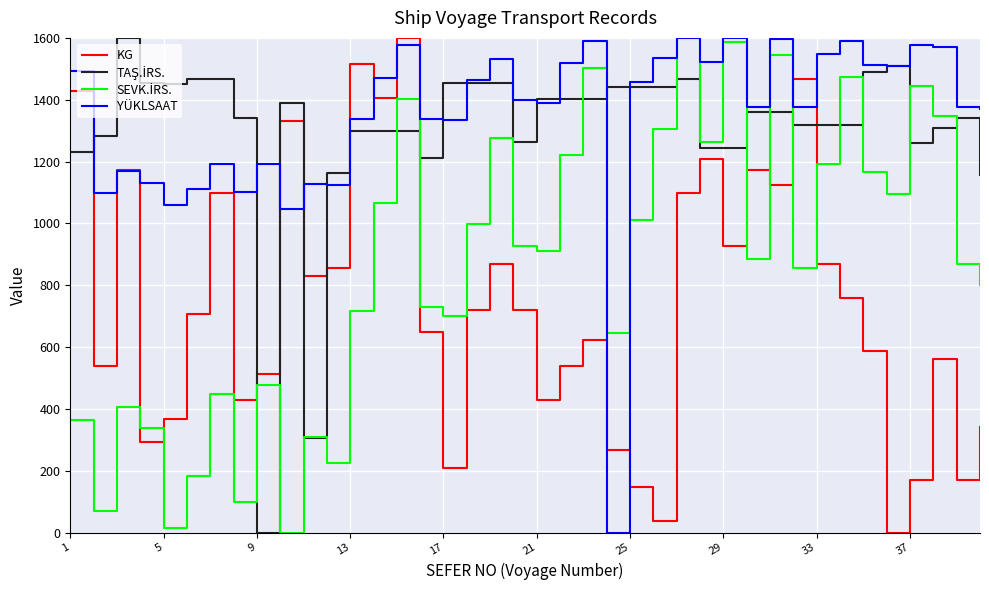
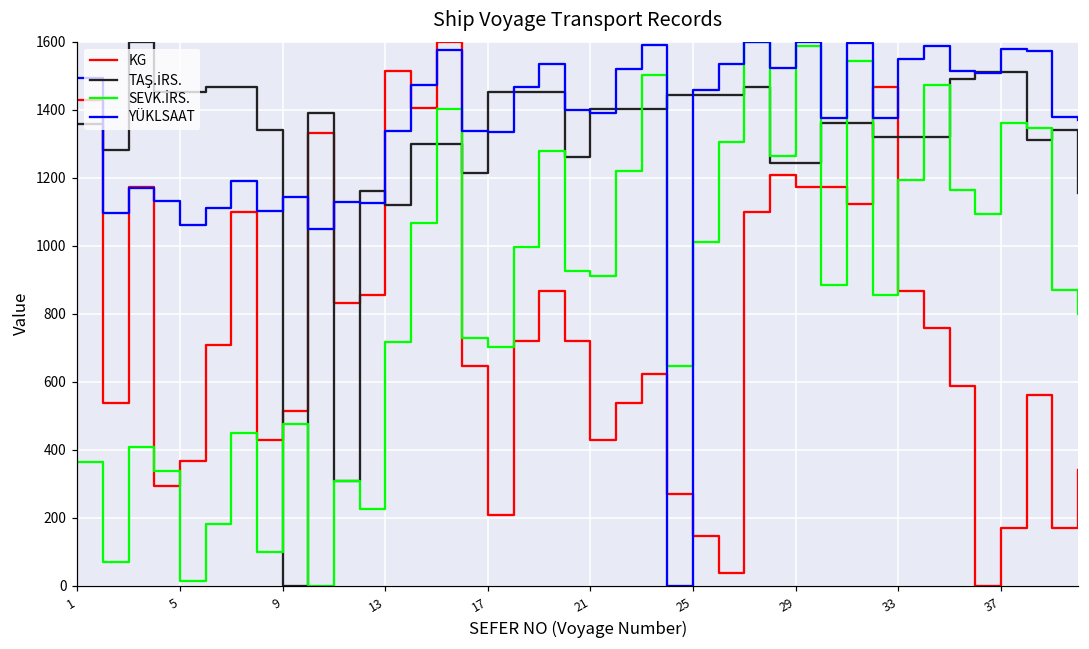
  {
    "KG": {
      "1": 1430,
      "5": 370,
      "9": 510,
      "13": 1510,
      "17": 210,
      "21": 430,
      "25": 150,
-     "29": 930,
+     "29": 1170,
      "33": 870,
      "37": 170
    },
    "TAŞ.İRS.": {
-     "1": 1230,
+     "1": 1360,
      "9": 0,
-     "13": 1300,
+     "13": 1120,
      "17": 1450,
      "21": 1400,
      "25": 1440,
      "29": 1240,
      "33": 1320,
-     "37": 1260
+     "37": 1510
    },
    "SEVK.İRS.": {
      "1": 360,
      "5": 10,
      "9": 480,
      "13": 720,
      "17": 700,
      "21": 910,
      "25": 1010,
      "29": 1590,
      "33": 1190,
-     "37": 1450
+     "37": 1360
    },
    "YÜKLSAAT": {
      "1": 1490,
      "5": 1060,
-     "9": 1190,
+     "9": 1140,
      "13": 1340,
      "17": 1340,
      "21": 1390,
      "25": 1460,
      "29": 1600,
      "33": 1550,
      "37": 1580
    }
  }
